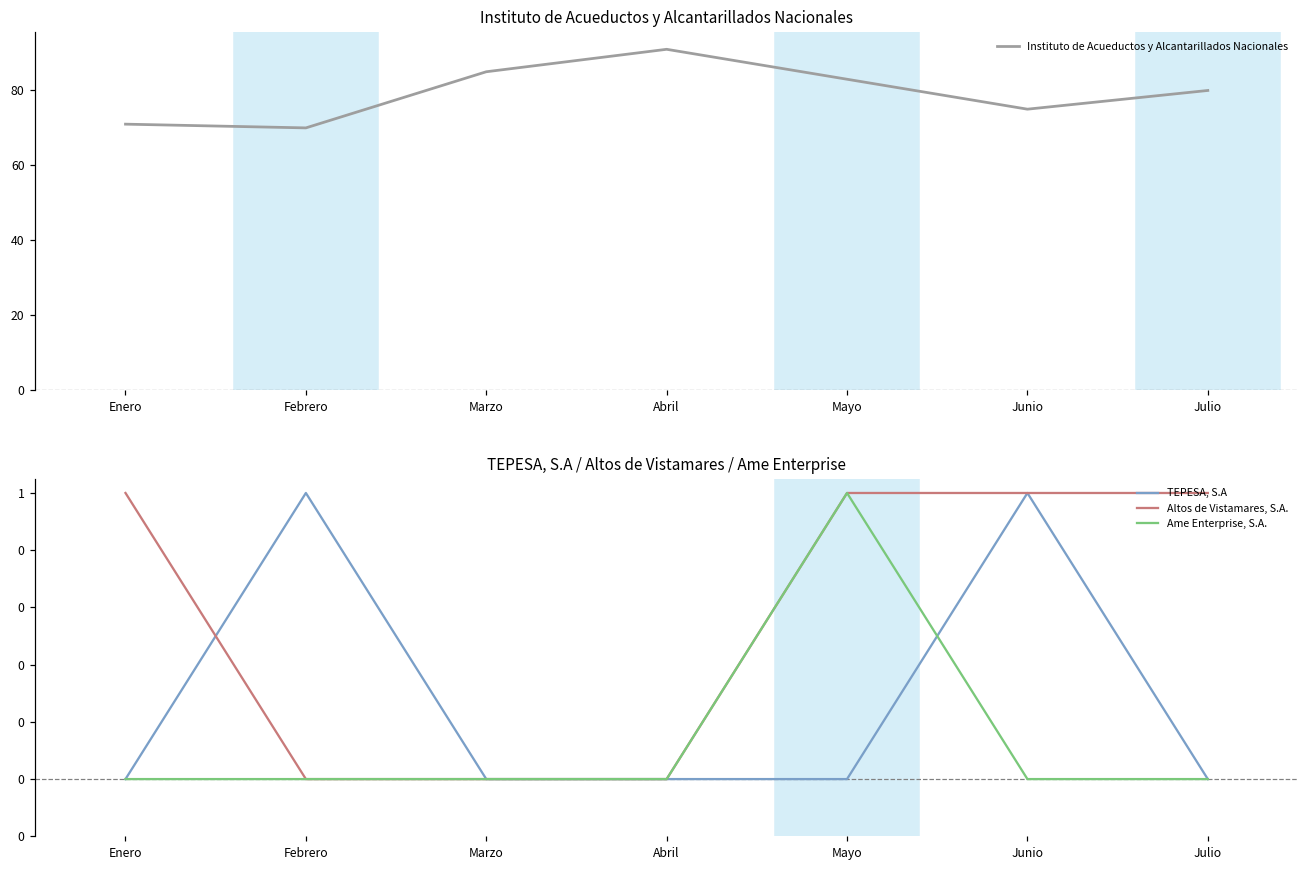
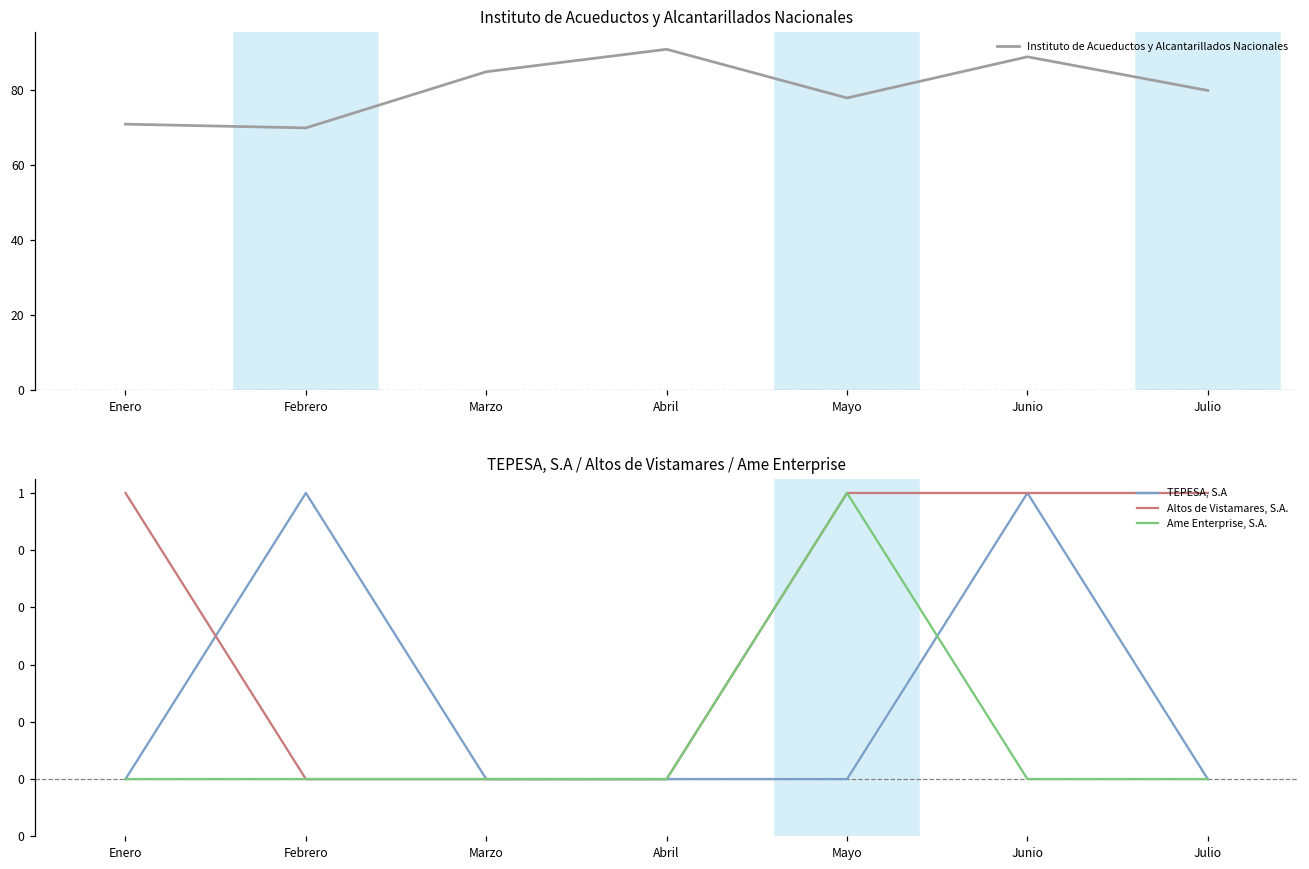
  {
    "Instituto de Acueductos y Alcantarillados Nacionales": {
      "Enero": 71,
      "Febrero": 70,
      "Marzo": 85,
      "Abril": 91,
-     "Mayo": 83,
-     "Junio": 75,
+     "Mayo": 78,
+     "Junio": 89,
      "Julio": 80
    }
  }
